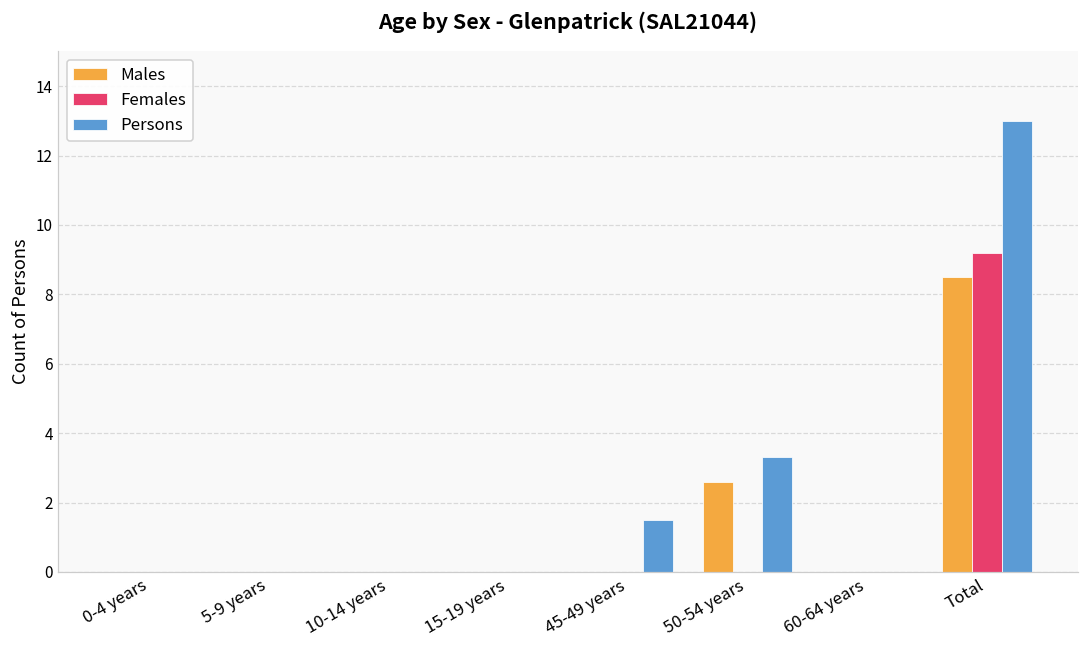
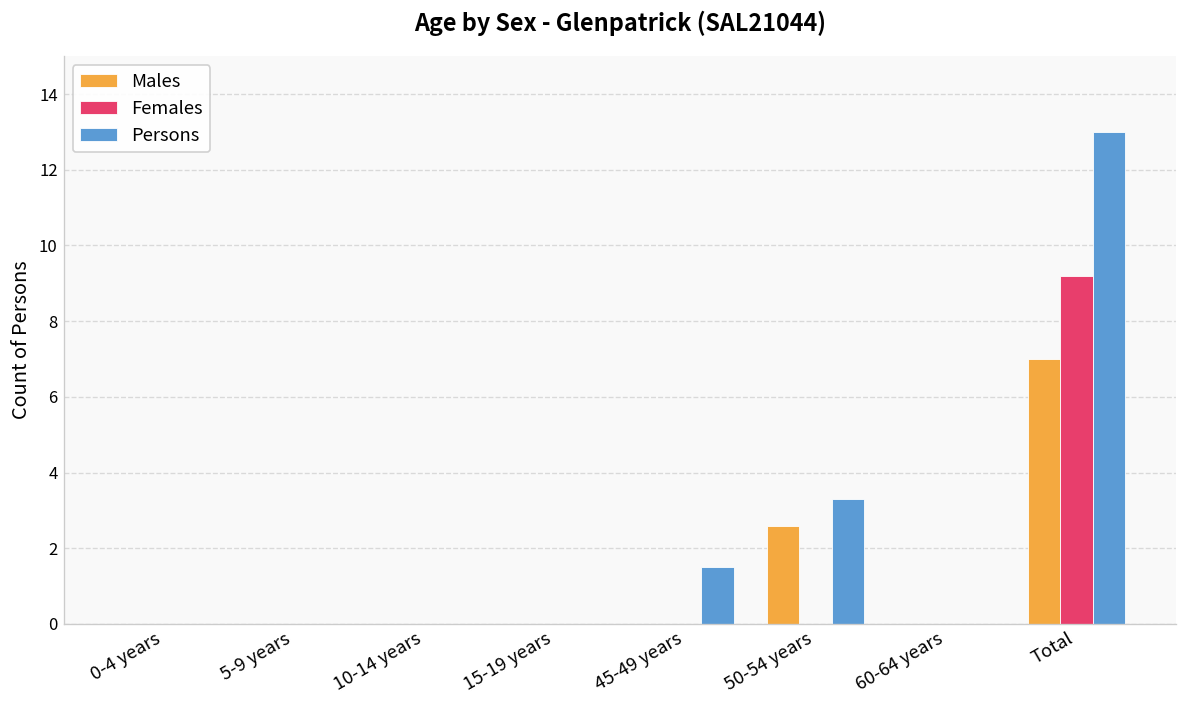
  {
    "Males": {
      "0-4 years": 0.0,
      "5-9 years": 0.0,
      "10-14 years": 0.0,
      "15-19 years": 0.0,
      "45-49 years": 0.0,
      "50-54 years": 2.6,
      "60-64 years": 0.0,
-     "Total": 8.5
+     "Total": 7.0
    },
    "Females": {
      "0-4 years": 0.0,
      "5-9 years": 0.0,
      "10-14 years": 0.0,
      "15-19 years": 0.0,
      "45-49 years": 0.0,
      "50-54 years": 0.0,
      "60-64 years": 0.0,
      "Total": 9.2
    },
    "Persons": {
      "0-4 years": 0.0,
      "5-9 years": 0.0,
      "10-14 years": 0.0,
      "15-19 years": 0.0,
      "45-49 years": 1.5,
      "50-54 years": 3.3,
      "60-64 years": 0.0,
      "Total": 13.0
    }
  }
